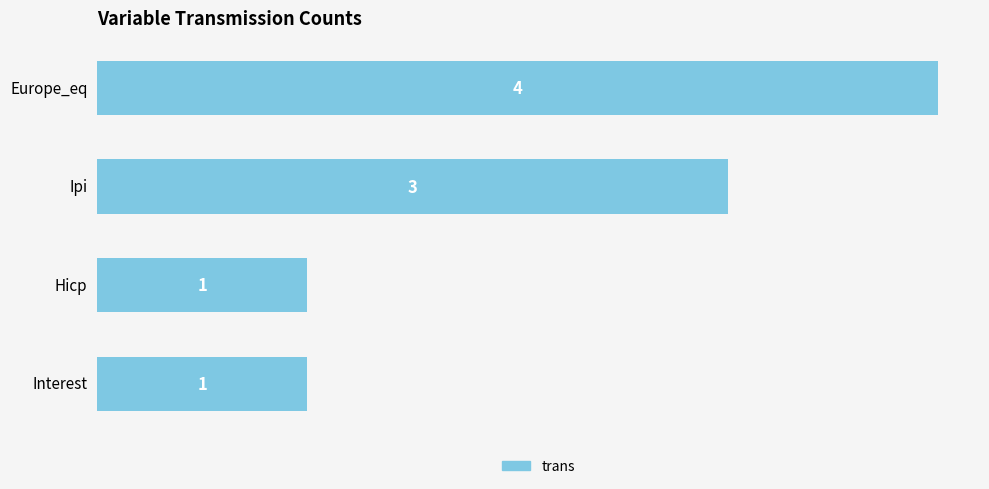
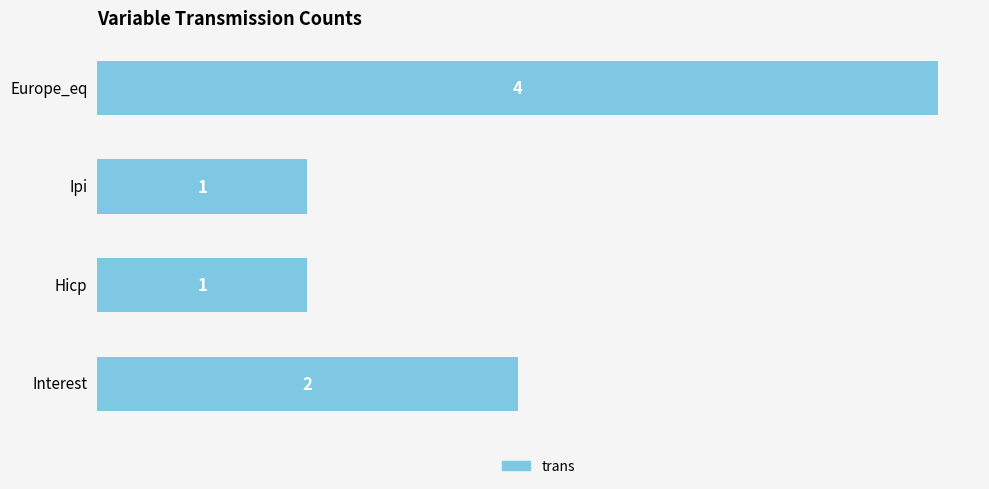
  {
    "Europe_eq": 4,
-   "Ipi": 3,
+   "Ipi": 1,
    "Hicp": 1,
-   "Interest": 1
+   "Interest": 2
  }
